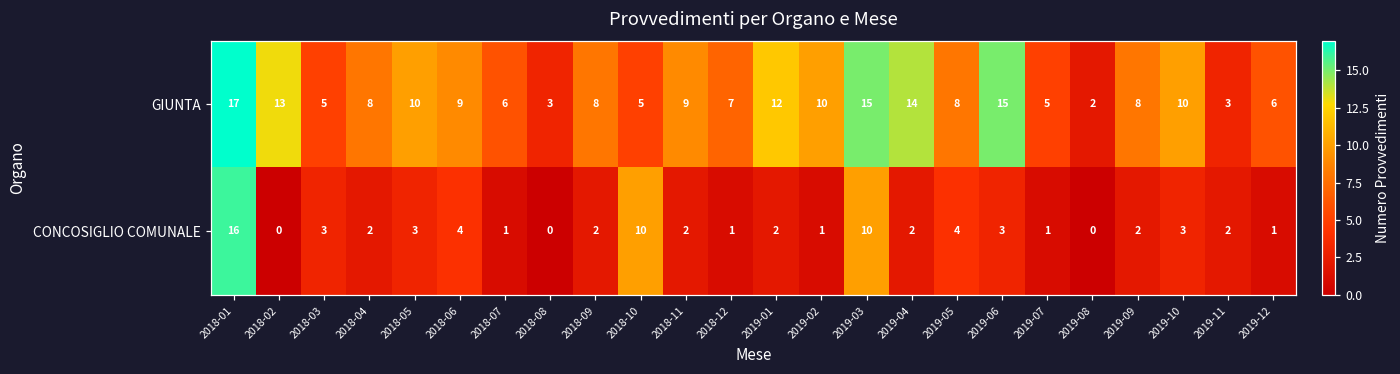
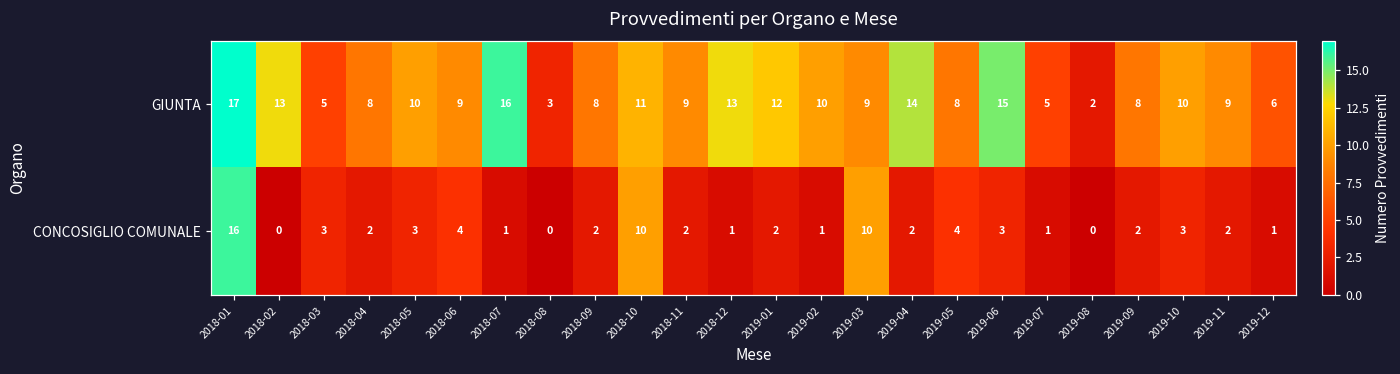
  {
    "GIUNTA": {
      "2018-01": 17,
      "2018-02": 13,
      "2018-03": 5,
      "2018-04": 8,
      "2018-05": 10,
      "2018-06": 9,
-     "2018-07": 6,
+     "2018-07": 16,
      "2018-08": 3,
      "2018-09": 8,
-     "2018-10": 5,
+     "2018-10": 11,
      "2018-11": 9,
-     "2018-12": 7,
+     "2018-12": 13,
      "2019-01": 12,
      "2019-02": 10,
-     "2019-03": 15,
+     "2019-03": 9,
      "2019-04": 14,
      "2019-05": 8,
      "2019-06": 15,
      "2019-07": 5,
      "2019-08": 2,
      "2019-09": 8,
      "2019-10": 10,
-     "2019-11": 3,
+     "2019-11": 9,
      "2019-12": 6
    },
    "CONCOSIGLIO COMUNALE": {
      "2018-01": 16,
      "2018-02": 0,
      "2018-03": 3,
      "2018-04": 2,
      "2018-05": 3,
      "2018-06": 4,
      "2018-07": 1,
      "2018-08": 0,
      "2018-09": 2,
      "2018-10": 10,
      "2018-11": 2,
      "2018-12": 1,
      "2019-01": 2,
      "2019-02": 1,
      "2019-03": 10,
      "2019-04": 2,
      "2019-05": 4,
      "2019-06": 3,
      "2019-07": 1,
      "2019-08": 0,
      "2019-09": 2,
      "2019-10": 3,
      "2019-11": 2,
      "2019-12": 1
    }
  }
